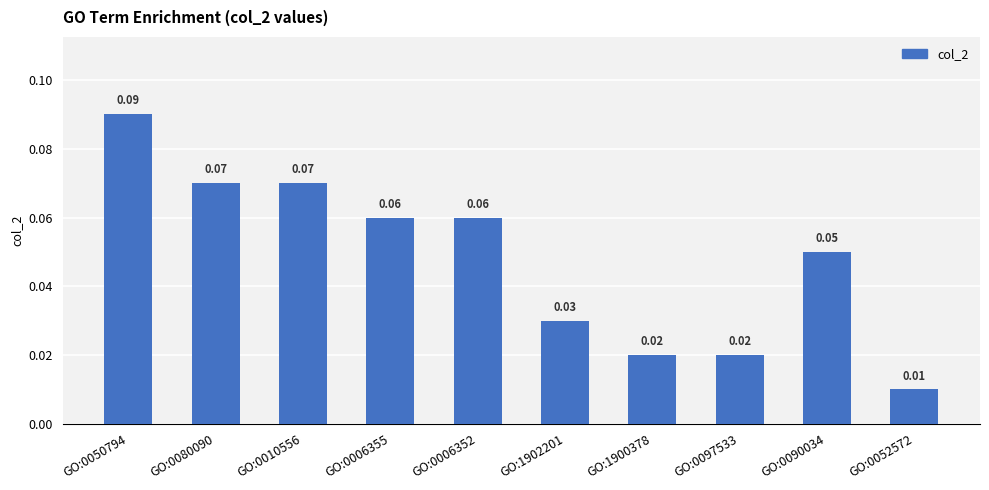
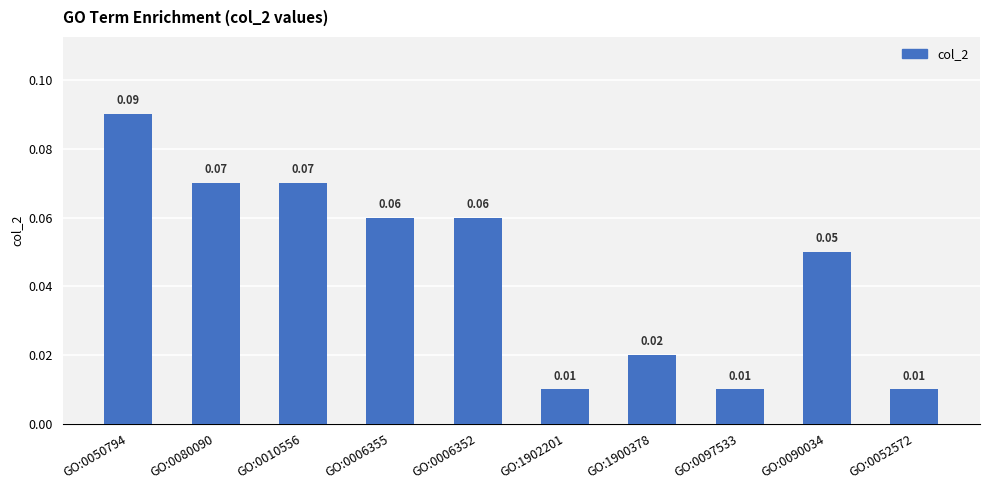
  {
    "GO:0050794": 0.09,
    "GO:0080090": 0.07,
    "GO:0010556": 0.07,
    "GO:0006355": 0.06,
    "GO:0006352": 0.06,
-   "GO:1902201": 0.03,
+   "GO:1902201": 0.01,
    "GO:1900378": 0.02,
-   "GO:0097533": 0.02,
+   "GO:0097533": 0.01,
    "GO:0090034": 0.05,
    "GO:0052572": 0.01
  }
